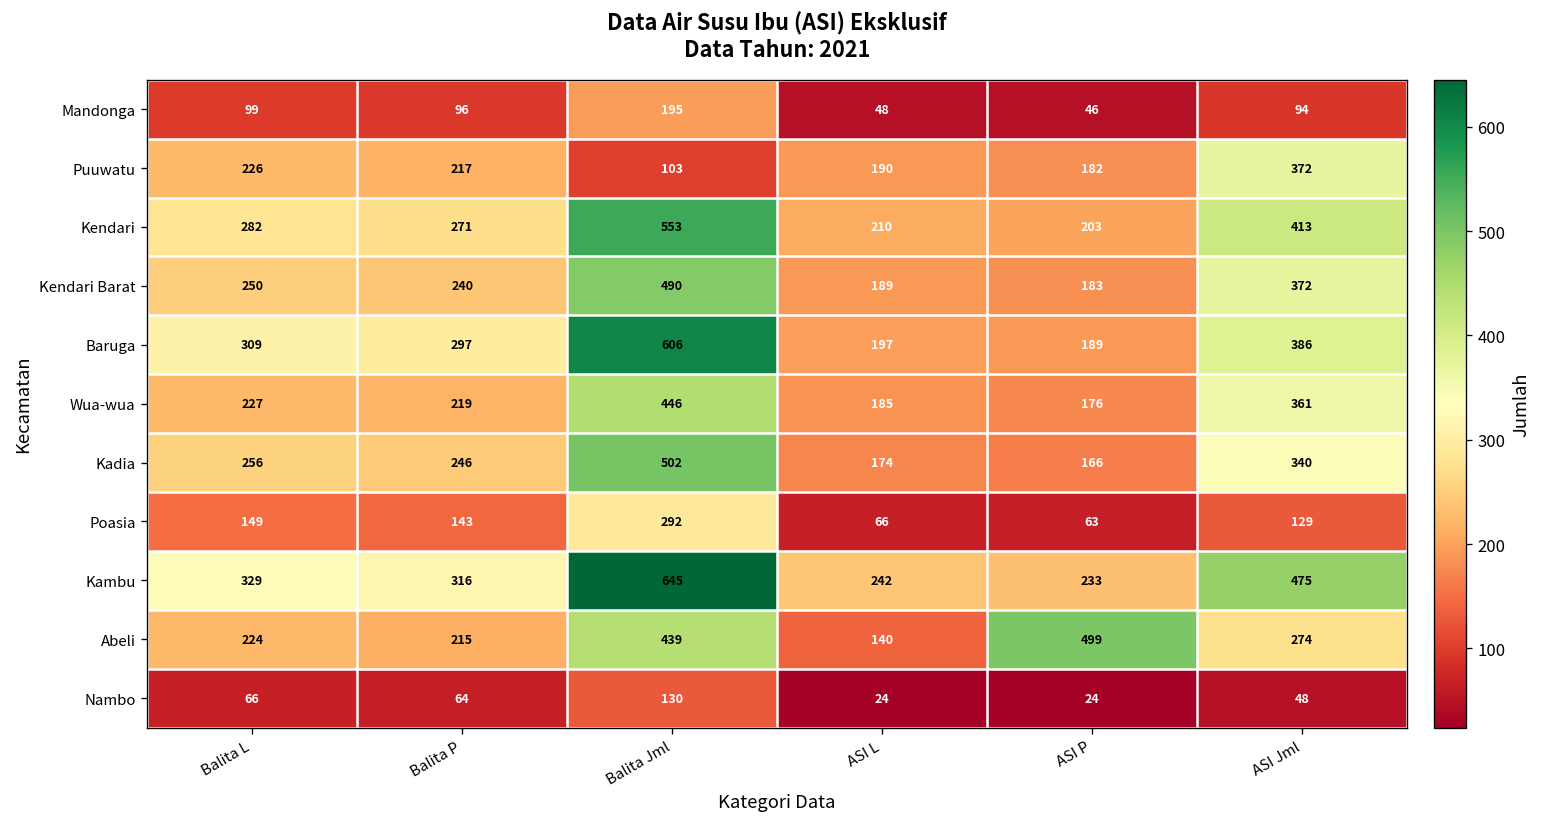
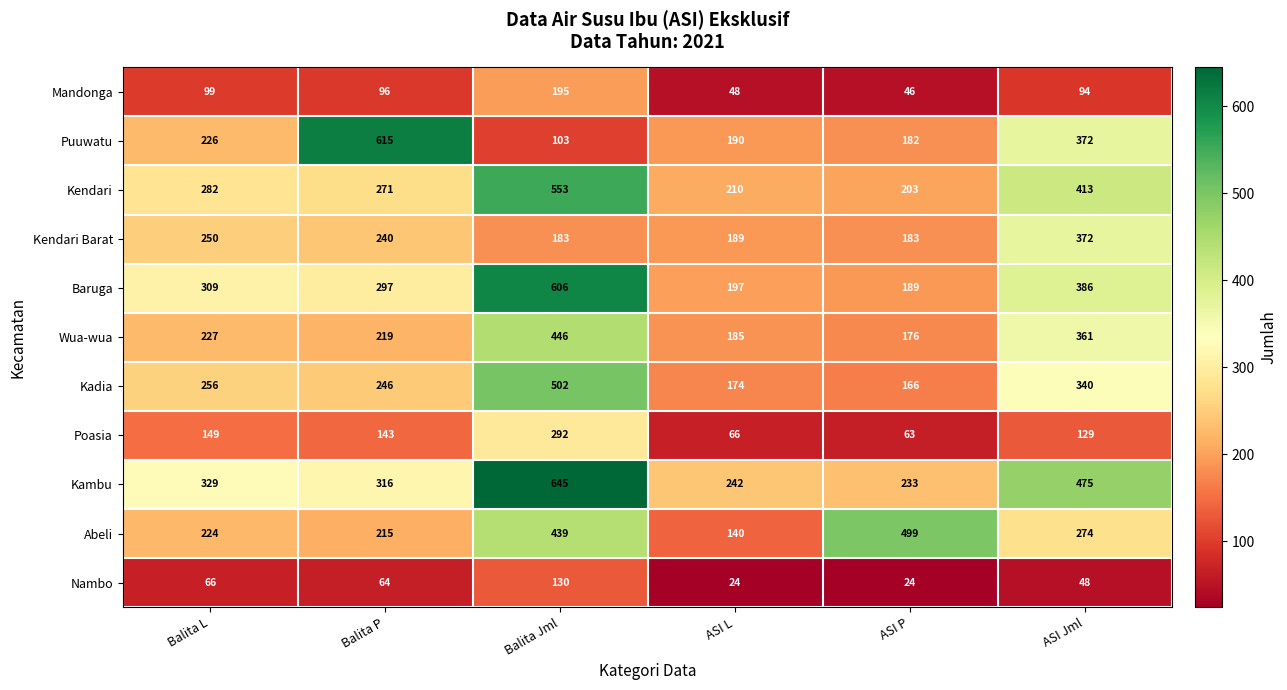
  {
    "Mandonga": {
      "Balita L": 99,
      "Balita P": 96,
      "Balita Jml": 195,
      "ASI L": 48,
      "ASI P": 46,
      "ASI Jml": 94
    },
    "Puuwatu": {
      "Balita L": 226,
-     "Balita P": 217,
+     "Balita P": 615,
      "Balita Jml": 103,
      "ASI L": 190,
      "ASI P": 182,
      "ASI Jml": 372
    },
    "Kendari": {
      "Balita L": 282,
      "Balita P": 271,
      "Balita Jml": 553,
      "ASI L": 210,
      "ASI P": 203,
      "ASI Jml": 413
    },
    "Kendari Barat": {
      "Balita L": 250,
      "Balita P": 240,
-     "Balita Jml": 490,
+     "Balita Jml": 183,
      "ASI L": 189,
      "ASI P": 183,
      "ASI Jml": 372
    },
    "Baruga": {
      "Balita L": 309,
      "Balita P": 297,
      "Balita Jml": 606,
      "ASI L": 197,
      "ASI P": 189,
      "ASI Jml": 386
    },
    "Wua-wua": {
      "Balita L": 227,
      "Balita P": 219,
      "Balita Jml": 446,
      "ASI L": 185,
      "ASI P": 176,
      "ASI Jml": 361
    },
    "Kadia": {
      "Balita L": 256,
      "Balita P": 246,
      "Balita Jml": 502,
      "ASI L": 174,
      "ASI P": 166,
      "ASI Jml": 340
    },
    "Poasia": {
      "Balita L": 149,
      "Balita P": 143,
      "Balita Jml": 292,
      "ASI L": 66,
      "ASI P": 63,
      "ASI Jml": 129
    },
    "Kambu": {
      "Balita L": 329,
      "Balita P": 316,
      "Balita Jml": 645,
      "ASI L": 242,
      "ASI P": 233,
      "ASI Jml": 475
    },
    "Abeli": {
      "Balita L": 224,
      "Balita P": 215,
      "Balita Jml": 439,
      "ASI L": 140,
      "ASI P": 499,
      "ASI Jml": 274
    },
    "Nambo": {
      "Balita L": 66,
      "Balita P": 64,
      "Balita Jml": 130,
      "ASI L": 24,
      "ASI P": 24,
      "ASI Jml": 48
    }
  }
